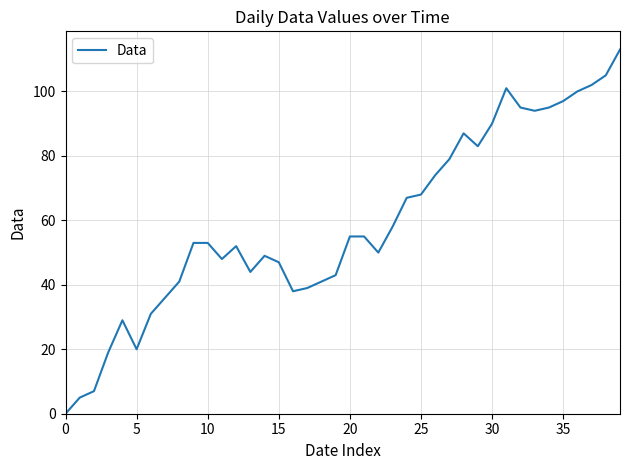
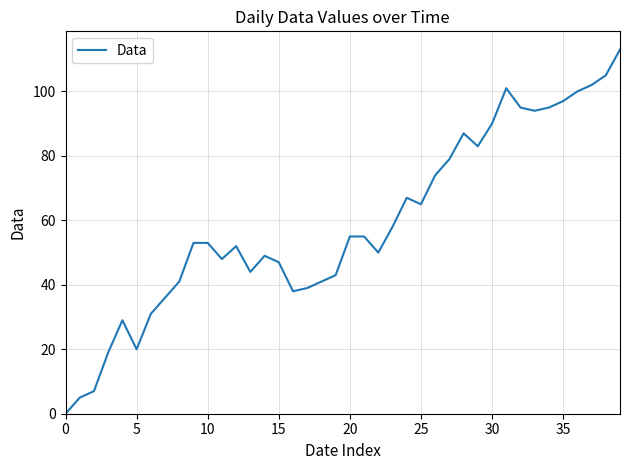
  {
    "0": 0,
    "5": 20,
    "10": 53,
    "15": 47,
    "20": 55,
-   "25": 68,
+   "25": 65,
    "30": 90,
    "35": 97
  }
